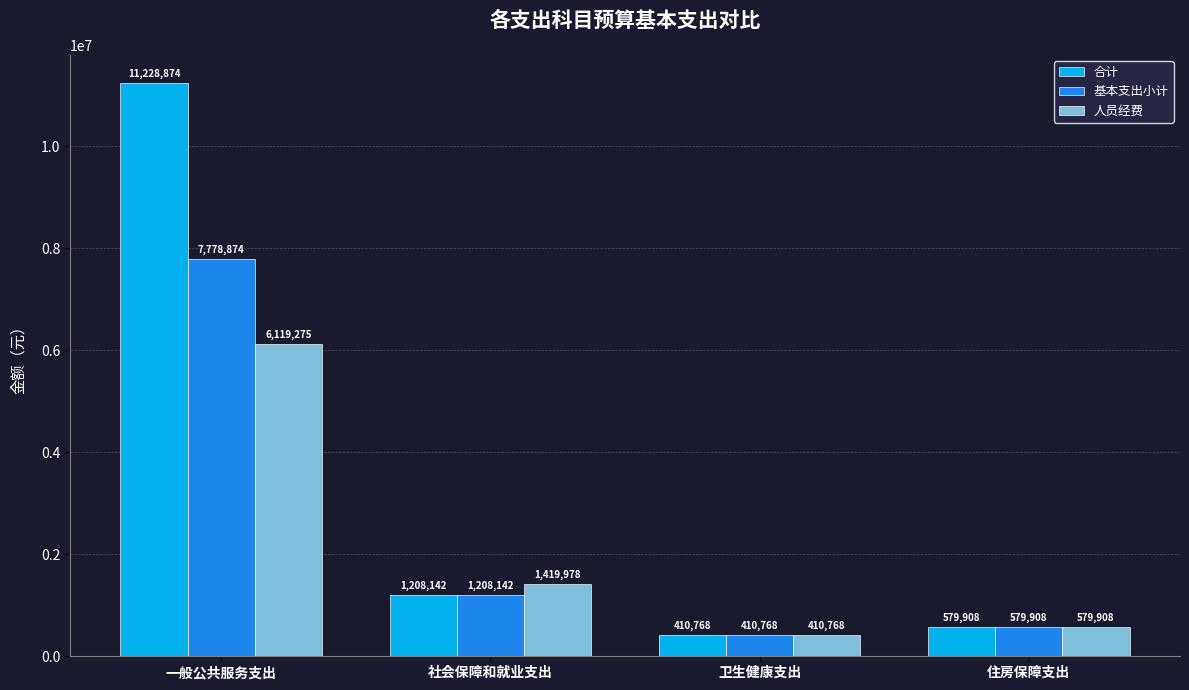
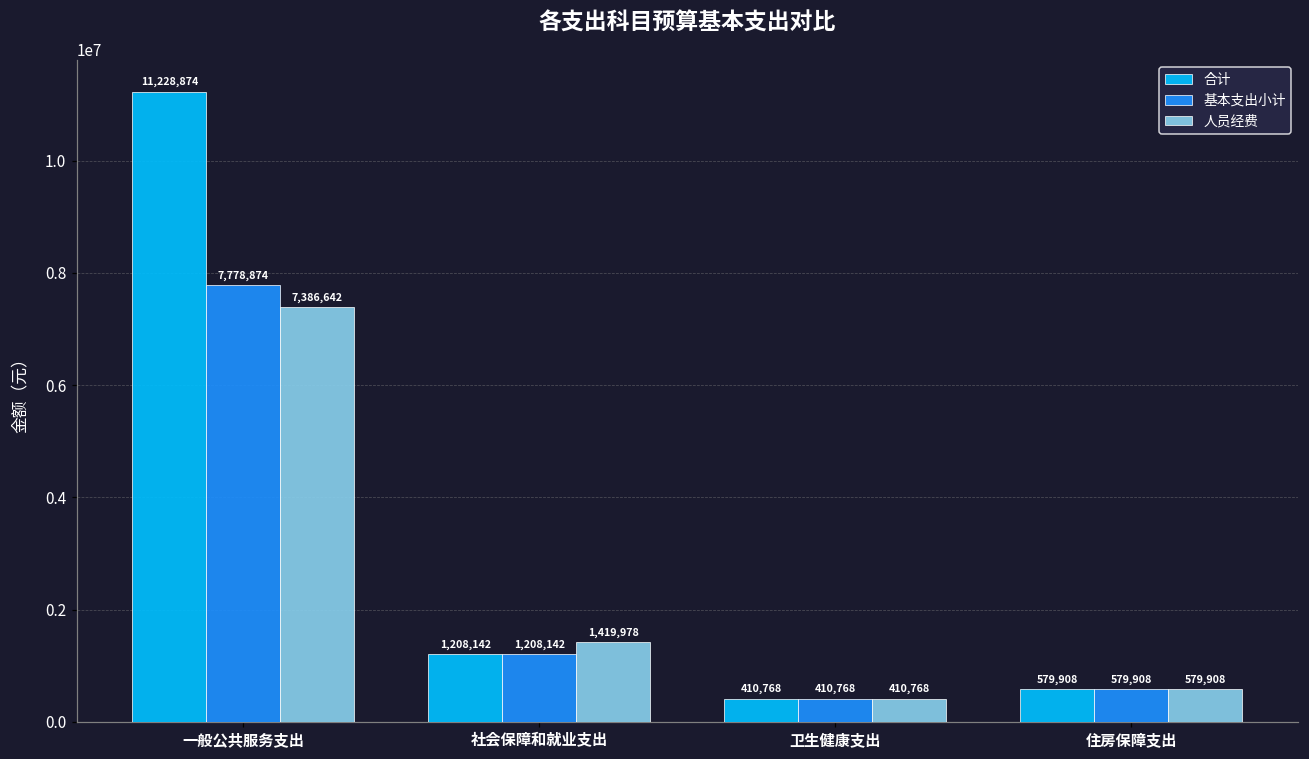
  {
    "人员经费": {
-     "一般公共服务支出": "6,119,275",
+     "一般公共服务支出": "7,386,642",
      "社会保障和就业支出": "1,419,978",
      "卫生健康支出": "410,768",
      "住房保障支出": "579,908"
    }
  }
